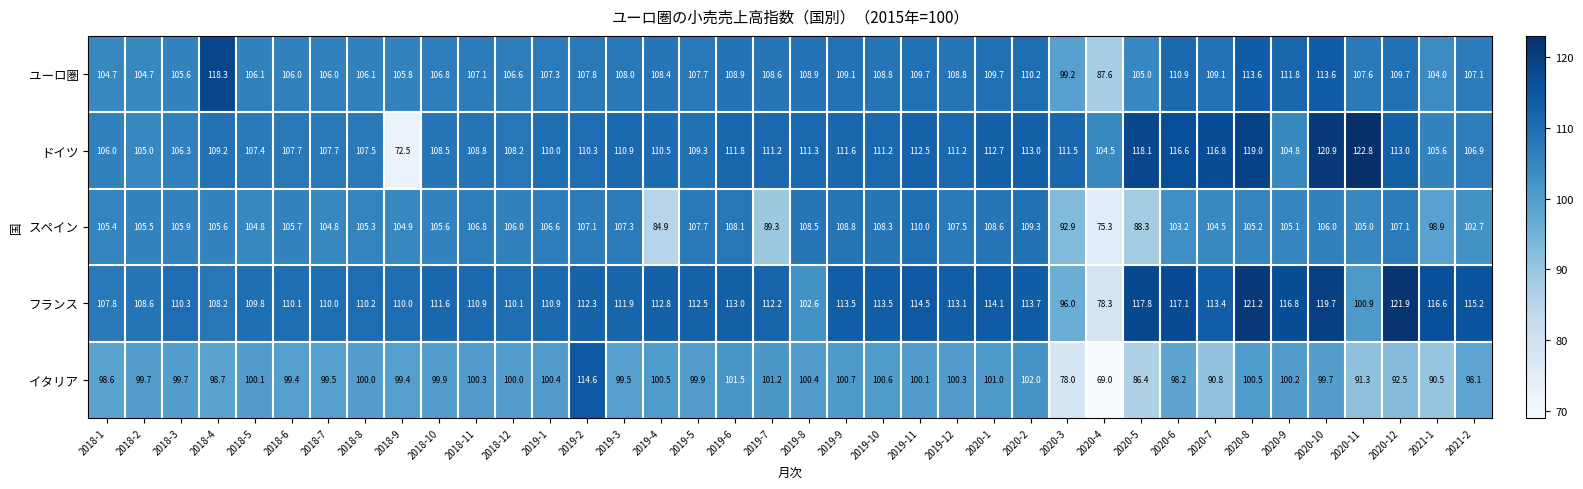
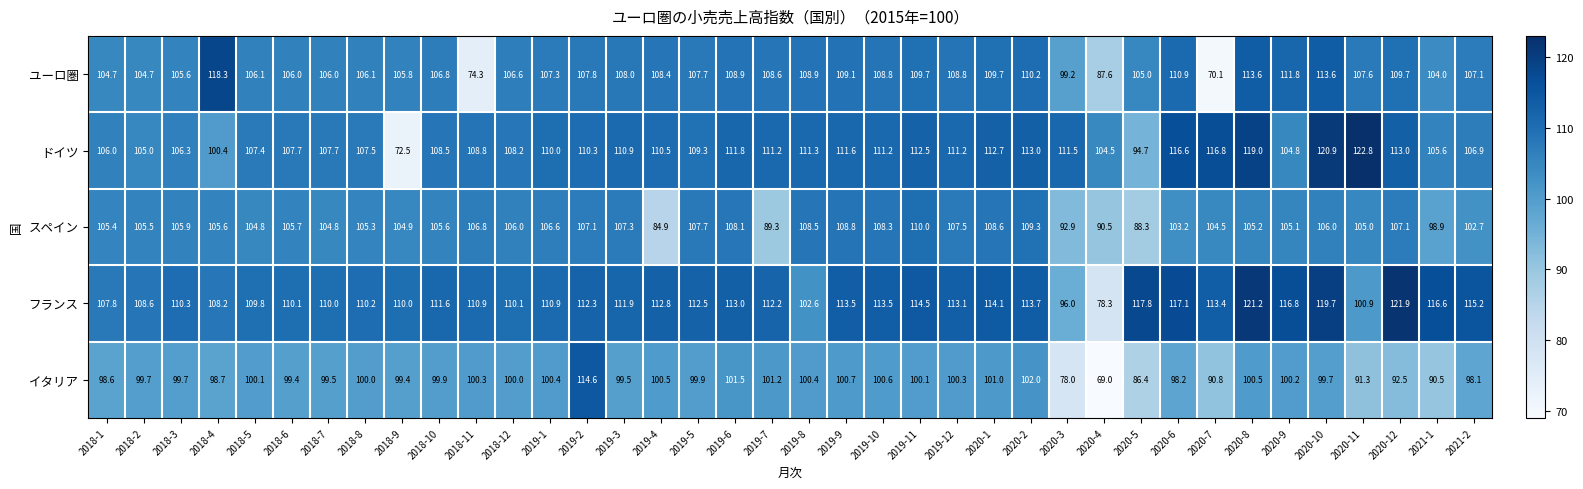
  {
    "ユーロ圏": {
      "2018-1": 104.7,
      "2018-2": 104.7,
      "2018-3": 105.6,
      "2018-4": 118.3,
      "2018-5": 106.1,
      "2018-6": 106.0,
      "2018-7": 106.0,
      "2018-8": 106.1,
      "2018-9": 105.8,
      "2018-10": 106.8,
-     "2018-11": 107.1,
+     "2018-11": 74.3,
      "2018-12": 106.6,
      "2019-1": 107.3,
      "2019-2": 107.8,
      "2019-3": 108.0,
      "2019-4": 108.4,
      "2019-5": 107.7,
      "2019-6": 108.9,
      "2019-7": 108.6,
      "2019-8": 108.9,
      "2019-9": 109.1,
      "2019-10": 108.8,
      "2019-11": 109.7,
      "2019-12": 108.8,
      "2020-1": 109.7,
      "2020-2": 110.2,
      "2020-3": 99.2,
      "2020-4": 87.6,
      "2020-5": 105.0,
      "2020-6": 110.9,
-     "2020-7": 109.1,
+     "2020-7": 70.1,
      "2020-8": 113.6,
      "2020-9": 111.8,
      "2020-10": 113.6,
      "2020-11": 107.6,
      "2020-12": 109.7,
      "2021-1": 104.0,
      "2021-2": 107.1
    },
    "ドイツ": {
      "2018-1": 106.0,
      "2018-2": 105.0,
      "2018-3": 106.3,
-     "2018-4": 109.2,
+     "2018-4": 100.4,
      "2018-5": 107.4,
      "2018-6": 107.7,
      "2018-7": 107.7,
      "2018-8": 107.5,
      "2018-9": 72.5,
      "2018-10": 108.5,
      "2018-11": 108.8,
      "2018-12": 108.2,
      "2019-1": 110.0,
      "2019-2": 110.3,
      "2019-3": 110.9,
      "2019-4": 110.5,
      "2019-5": 109.3,
      "2019-6": 111.8,
      "2019-7": 111.2,
      "2019-8": 111.3,
      "2019-9": 111.6,
      "2019-10": 111.2,
      "2019-11": 112.5,
      "2019-12": 111.2,
      "2020-1": 112.7,
      "2020-2": 113.0,
      "2020-3": 111.5,
      "2020-4": 104.5,
-     "2020-5": 118.1,
+     "2020-5": 94.7,
      "2020-6": 116.6,
      "2020-7": 116.8,
      "2020-8": 119.0,
      "2020-9": 104.8,
      "2020-10": 120.9,
      "2020-11": 122.8,
      "2020-12": 113.0,
      "2021-1": 105.6,
      "2021-2": 106.9
    },
    "スペイン": {
      "2018-1": 105.4,
      "2018-2": 105.5,
      "2018-3": 105.9,
      "2018-4": 105.6,
      "2018-5": 104.8,
      "2018-6": 105.7,
      "2018-7": 104.8,
      "2018-8": 105.3,
      "2018-9": 104.9,
      "2018-10": 105.6,
      "2018-11": 106.8,
      "2018-12": 106.0,
      "2019-1": 106.6,
      "2019-2": 107.1,
      "2019-3": 107.3,
      "2019-4": 84.9,
      "2019-5": 107.7,
      "2019-6": 108.1,
      "2019-7": 89.3,
      "2019-8": 108.5,
      "2019-9": 108.8,
      "2019-10": 108.3,
      "2019-11": 110.0,
      "2019-12": 107.5,
      "2020-1": 108.6,
      "2020-2": 109.3,
      "2020-3": 92.9,
-     "2020-4": 75.3,
+     "2020-4": 90.5,
      "2020-5": 88.3,
      "2020-6": 103.2,
      "2020-7": 104.5,
      "2020-8": 105.2,
      "2020-9": 105.1,
      "2020-10": 106.0,
      "2020-11": 105.0,
      "2020-12": 107.1,
      "2021-1": 98.9,
      "2021-2": 102.7
    },
    "フランス": {
      "2018-1": 107.8,
      "2018-2": 108.6,
      "2018-3": 110.3,
      "2018-4": 108.2,
      "2018-5": 109.8,
      "2018-6": 110.1,
      "2018-7": 110.0,
      "2018-8": 110.2,
      "2018-9": 110.0,
      "2018-10": 111.6,
      "2018-11": 110.9,
      "2018-12": 110.1,
      "2019-1": 110.9,
      "2019-2": 112.3,
      "2019-3": 111.9,
      "2019-4": 112.8,
      "2019-5": 112.5,
      "2019-6": 113.0,
      "2019-7": 112.2,
      "2019-8": 102.6,
      "2019-9": 113.5,
      "2019-10": 113.5,
      "2019-11": 114.5,
      "2019-12": 113.1,
      "2020-1": 114.1,
      "2020-2": 113.7,
      "2020-3": 96.0,
      "2020-4": 78.3,
      "2020-5": 117.8,
      "2020-6": 117.1,
      "2020-7": 113.4,
      "2020-8": 121.2,
      "2020-9": 116.8,
      "2020-10": 119.7,
      "2020-11": 100.9,
      "2020-12": 121.9,
      "2021-1": 116.6,
      "2021-2": 115.2
    },
    "イタリア": {
      "2018-1": 98.6,
      "2018-2": 99.7,
      "2018-3": 99.7,
      "2018-4": 98.7,
      "2018-5": 100.1,
      "2018-6": 99.4,
      "2018-7": 99.5,
      "2018-8": 100.0,
      "2018-9": 99.4,
      "2018-10": 99.9,
      "2018-11": 100.3,
      "2018-12": 100.0,
      "2019-1": 100.4,
      "2019-2": 114.6,
      "2019-3": 99.5,
      "2019-4": 100.5,
      "2019-5": 99.9,
      "2019-6": 101.5,
      "2019-7": 101.2,
      "2019-8": 100.4,
      "2019-9": 100.7,
      "2019-10": 100.6,
      "2019-11": 100.1,
      "2019-12": 100.3,
      "2020-1": 101.0,
      "2020-2": 102.0,
      "2020-3": 78.0,
      "2020-4": 69.0,
      "2020-5": 86.4,
      "2020-6": 98.2,
      "2020-7": 90.8,
      "2020-8": 100.5,
      "2020-9": 100.2,
      "2020-10": 99.7,
      "2020-11": 91.3,
      "2020-12": 92.5,
      "2021-1": 90.5,
      "2021-2": 98.1
    }
  }
